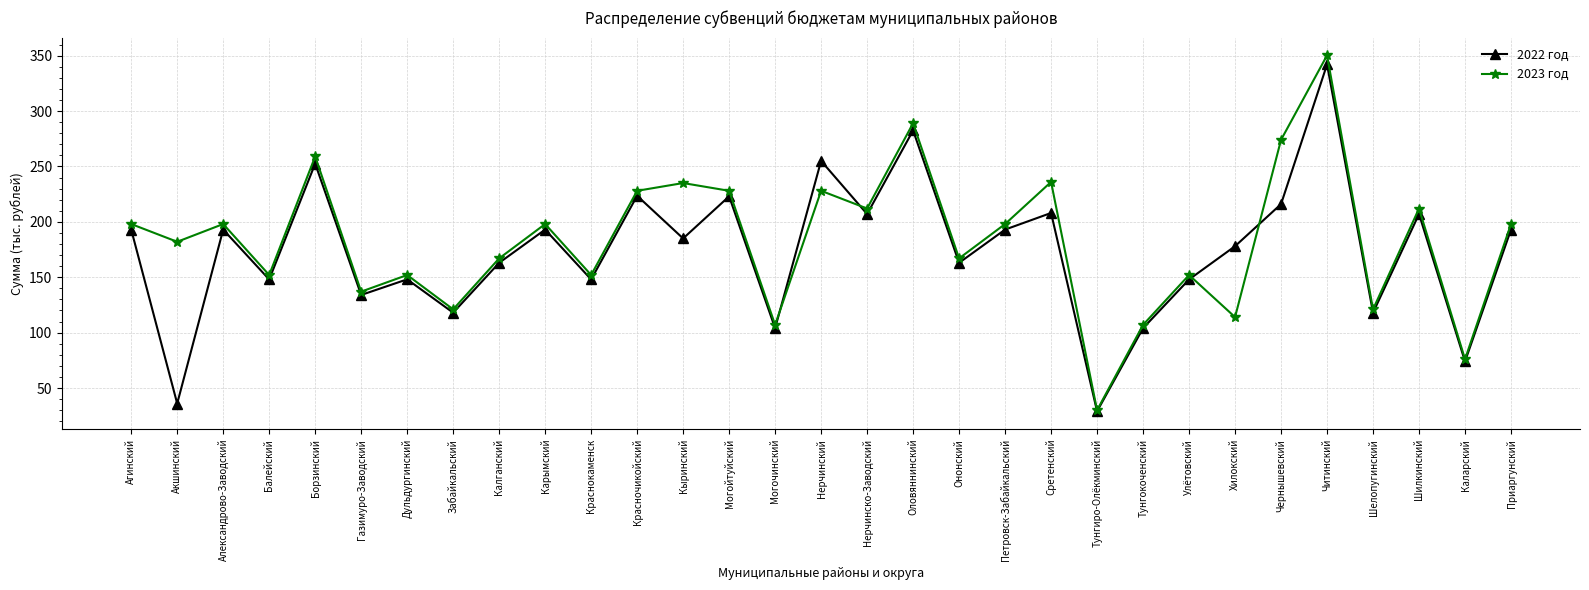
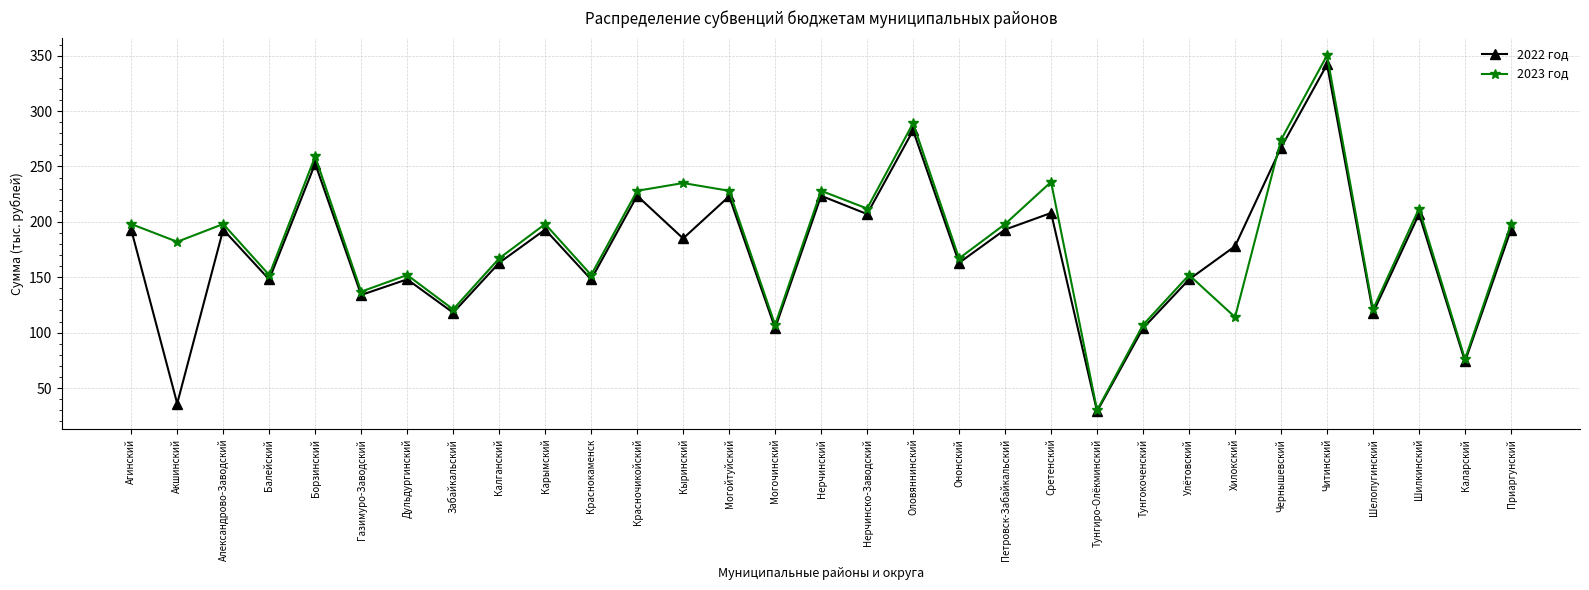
  {
    "2022 год": {
      "Агинский": 193,
      "Акшинский": 36,
      "Александрово-Заводский": 193,
      "Балейский": 148,
      "Борзинский": 253,
      "Газимуро-Заводский": 134,
      "Дульдургинский": 148,
      "Забайкальский": 118,
      "Калганский": 163,
      "Карымский": 193,
      "Краснокаменск": 148,
      "Красночикойский": 224,
      "Кыринский": 185,
      "Могойтуйский": 223,
      "Могочинский": 104,
-     "Нерчинский": 255,
+     "Нерчинский": 224,
      "Нерчинско-Заводский": 207,
      "Оловяннинский": 283,
      "Ононский": 163,
      "Петровск-Забайкальский": 193,
      "Сретенский": 208,
      "Тунгокоченский": 104,
      "Улётовский": 148,
      "Хилокский": 178,
-     "Чернышевский": 216,
+     "Чернышевский": 267,
      "Читинский": 342,
      "Шелопугинский": 118,
      "Шилкинский": 207,
      "Приаргунский": 193
    },
    "2023 год": {
      "Агинский": 198,
      "Акшинский": 182,
      "Александрово-Заводский": 198,
      "Балейский": 152,
      "Борзинский": 259,
      "Газимуро-Заводский": 137,
      "Дульдургинский": 152,
      "Забайкальский": 121,
      "Калганский": 167,
      "Карымский": 198,
      "Краснокаменск": 152,
      "Красночикойский": 228,
      "Кыринский": 235,
      "Могойтуйский": 228,
      "Могочинский": 107,
      "Нерчинский": 228,
      "Нерчинско-Заводский": 212,
      "Оловяннинский": 289,
      "Ононский": 167,
      "Петровск-Забайкальский": 198,
      "Сретенский": 236,
      "Тунгокоченский": 107,
      "Улётовский": 152,
      "Хилокский": 114,
      "Чернышевский": 274,
      "Читинский": 350,
      "Шелопугинский": 121,
      "Шилкинский": 212,
      "Приаргунский": 198
    }
  }
